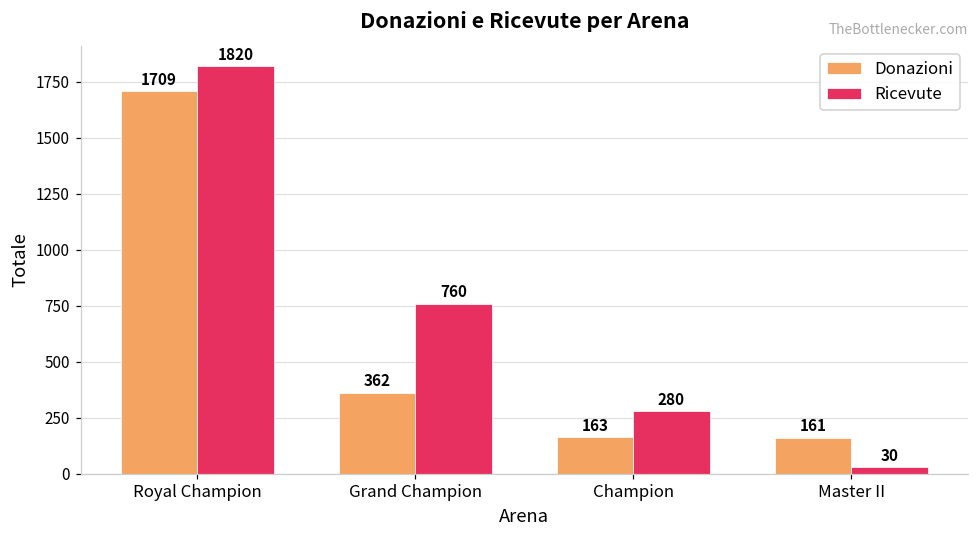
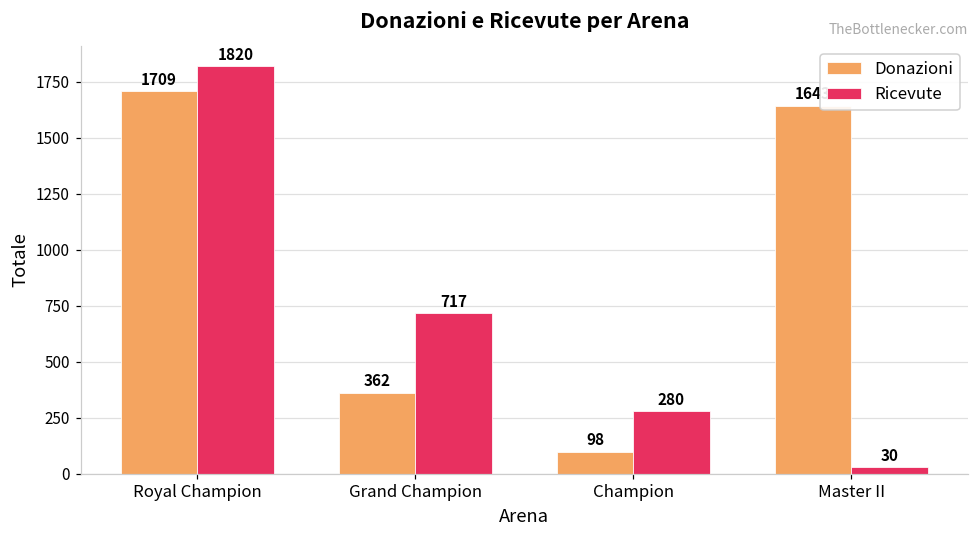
  {
    "Donazioni": {
      "Royal Champion": 1709,
      "Grand Champion": 362,
-     "Champion": 163,
-     "Master II": 160
+     "Champion": 98,
+     "Master II": 1640
    },
    "Ricevute": {
      "Royal Champion": 1820,
-     "Grand Champion": 760,
+     "Grand Champion": 717,
      "Champion": 280,
      "Master II": 30
    }
  }
